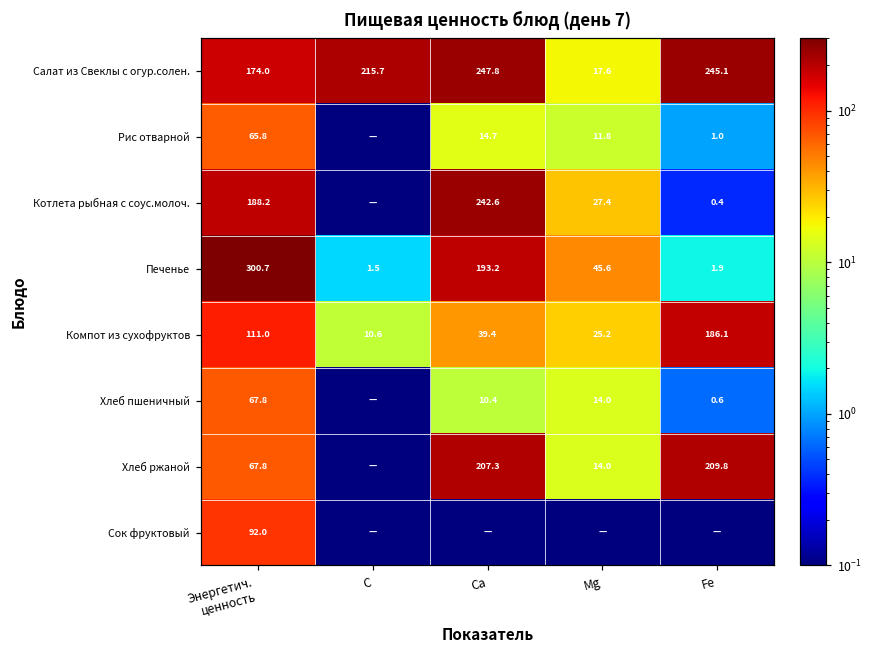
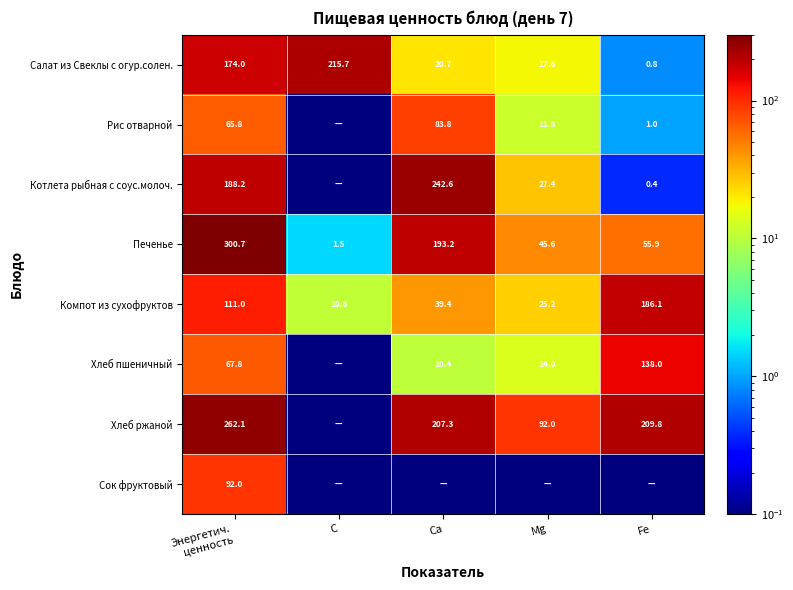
  {
    "Салат из Свеклы с огур.солен.": {
      "Энергетич. ценность": 174.0,
      "С": 215.7,
-     "Са": 247.8,
+     "Са": 20.7,
      "Mg": 17.6,
-     "Fe": 245.1
+     "Fe": 0.8
    },
    "Рис отварной": {
      "Энергетич. ценность": 65.8,
-     "Са": 14.7,
+     "Са": 83.8,
      "Mg": 11.8,
      "Fe": 1.0
    },
    "Котлета рыбная с соус.молоч.": {
      "Энергетич. ценность": 188.2,
      "Са": 242.6,
      "Mg": 27.4,
      "Fe": 0.4
    },
    "Печенье": {
      "Энергетич. ценность": 300.7,
      "С": 1.5,
      "Са": 193.2,
      "Mg": 45.6,
-     "Fe": 1.9
+     "Fe": 55.9
    },
    "Компот из сухофруктов": {
      "Энергетич. ценность": 111.0,
      "С": 10.6,
      "Са": 39.4,
      "Mg": 25.2,
      "Fe": 186.1
    },
    "Хлеб пшеничный": {
      "Энергетич. ценность": 67.8,
      "Са": 10.4,
      "Mg": 14.0,
-     "Fe": 0.6
+     "Fe": 138.0
    },
    "Хлеб ржаной": {
-     "Энергетич. ценность": 67.8,
+     "Энергетич. ценность": 262.1,
      "Са": 207.3,
-     "Mg": 14.0,
+     "Mg": 92.0,
      "Fe": 209.8
    },
    "Сок фруктовый": {
      "Энергетич. ценность": 92.0
    }
  }
